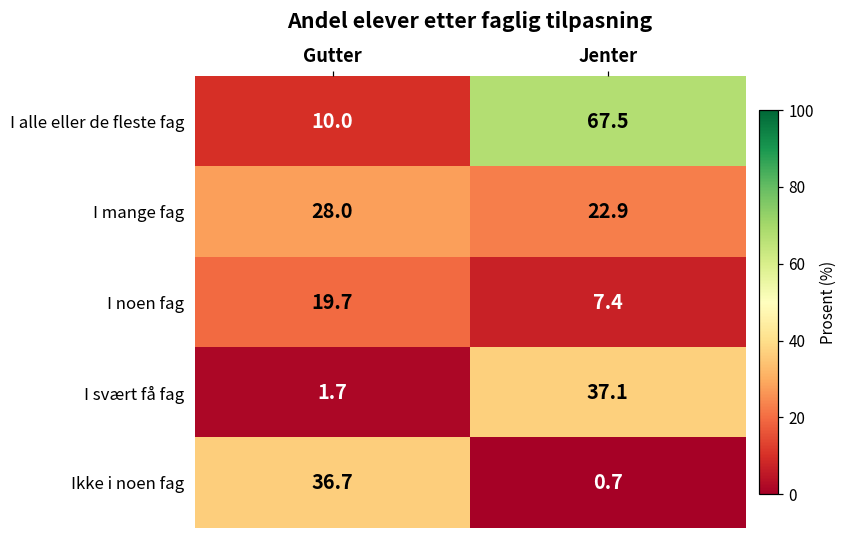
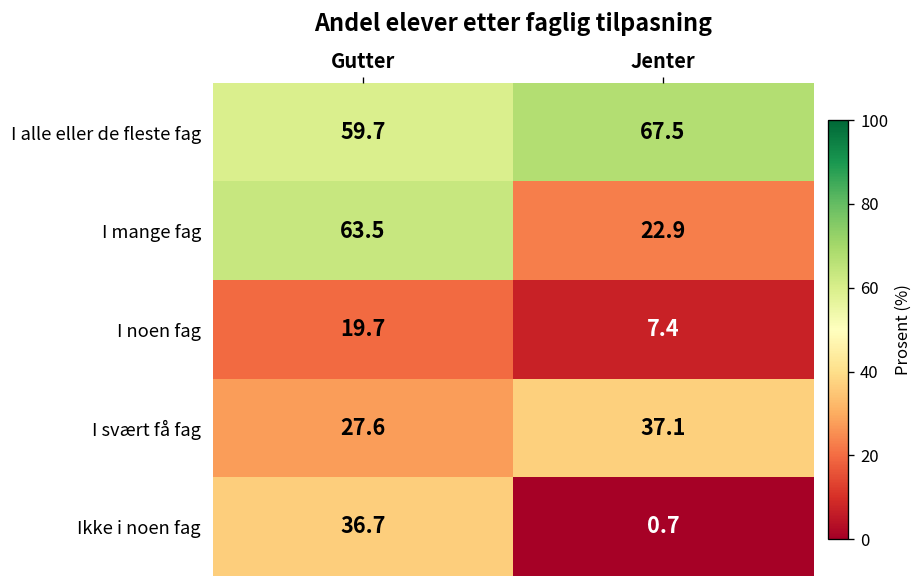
  {
    "I alle eller de fleste fag": {
-     "Gutter": 10.0,
+     "Gutter": 59.7,
      "Jenter": 67.5
    },
    "I mange fag": {
-     "Gutter": 28.0,
+     "Gutter": 63.5,
      "Jenter": 22.9
    },
    "I noen fag": {
      "Gutter": 19.7,
      "Jenter": 7.4
    },
    "I svært få fag": {
-     "Gutter": 1.7,
+     "Gutter": 27.6,
      "Jenter": 37.1
    },
    "Ikke i noen fag": {
      "Gutter": 36.7,
      "Jenter": 0.7
    }
  }
